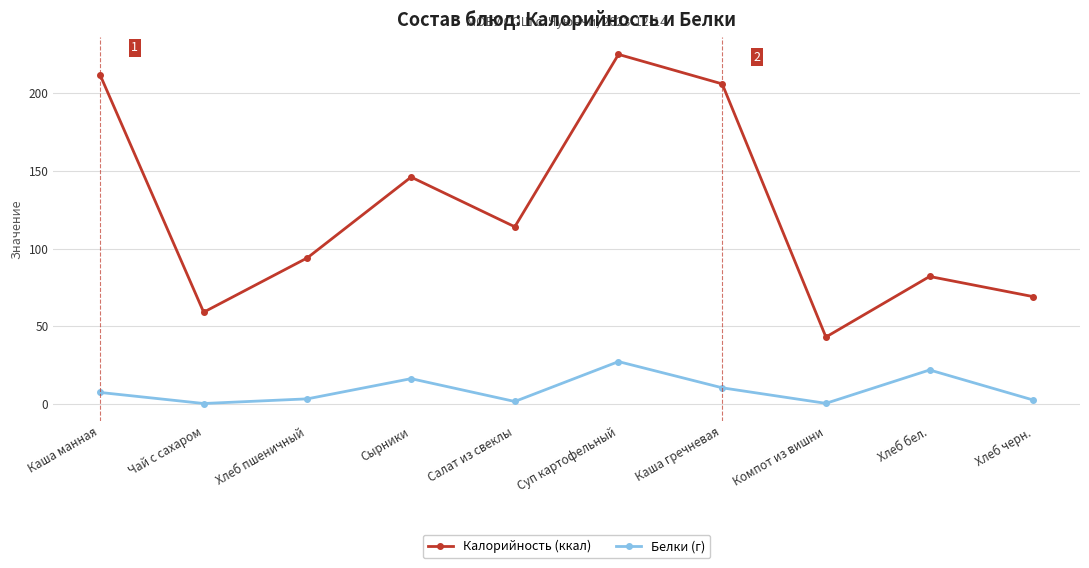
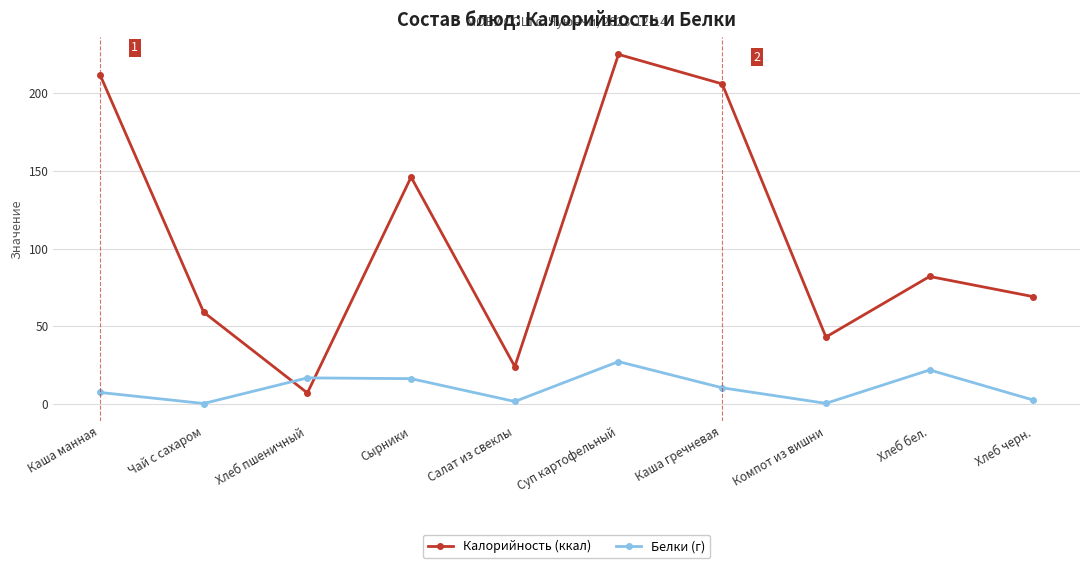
  {
    "Калорийность (ккал)": {
      "Каша манная": 212,
      "Чай с сахаром": 59,
-     "Хлеб пшеничный": 94,
+     "Хлеб пшеничный": 7,
      "Сырники": 146,
-     "Салат из свеклы": 114,
+     "Салат из свеклы": 24,
      "Суп картофельный": 225,
      "Каша гречневая": 206,
      "Компот из вишни": 43,
      "Хлеб бел.": 82,
      "Хлеб черн.": 69
    },
    "Белки (г)": {
      "Каша манная": 7,
      "Чай с сахаром": 0,
-     "Хлеб пшеничный": 3,
+     "Хлеб пшеничный": 17,
      "Сырники": 16,
      "Салат из свеклы": 2,
      "Суп картофельный": 27,
      "Каша гречневая": 10,
      "Компот из вишни": 0,
      "Хлеб бел.": 22,
      "Хлеб черн.": 2
    }
  }
